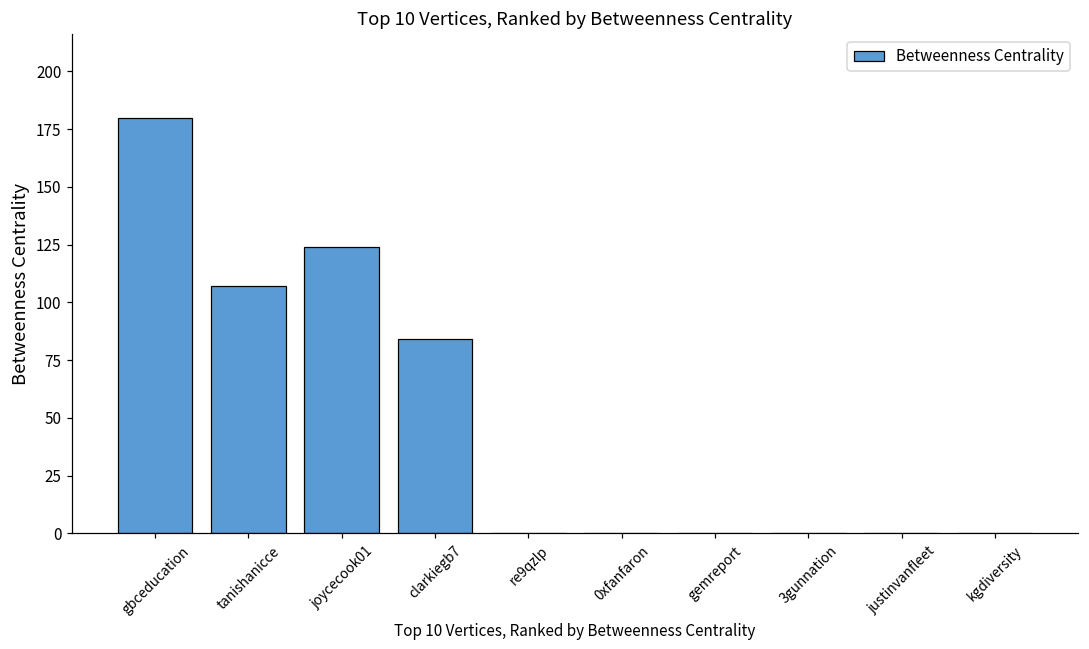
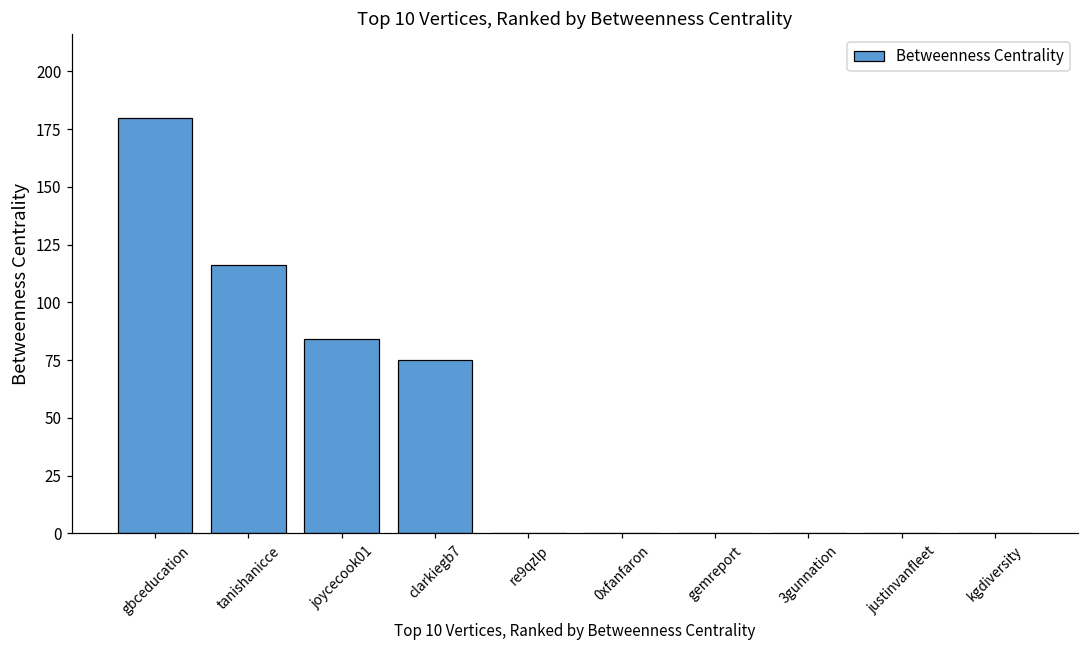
  {
    "gbceducation": 180,
-   "tanishanicce": 107,
-   "joycecook01": 124,
-   "clarkiegb7": 84,
+   "tanishanicce": 116,
+   "joycecook01": 84,
+   "clarkiegb7": 75,
    "re9qzlp": 0,
    "0xfanfaron": 0,
    "gemreport": 0,
    "3gunnation": 0,
    "justinvanfleet": 0,
    "kgdiversity": 0
  }
